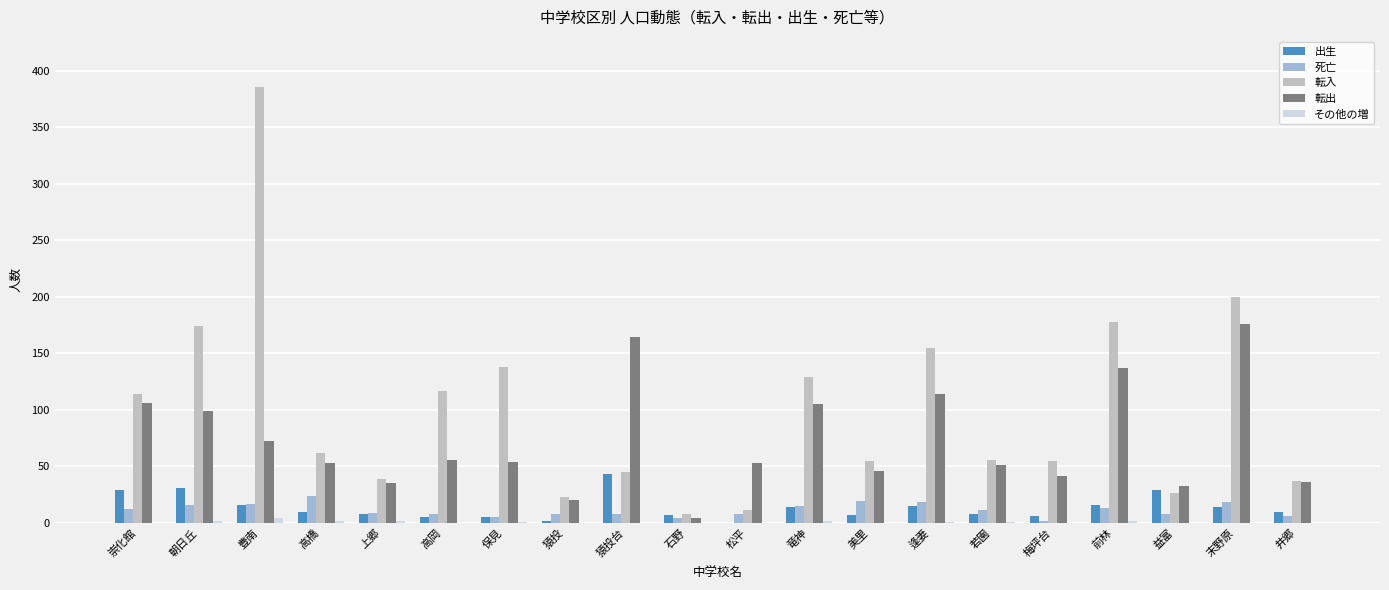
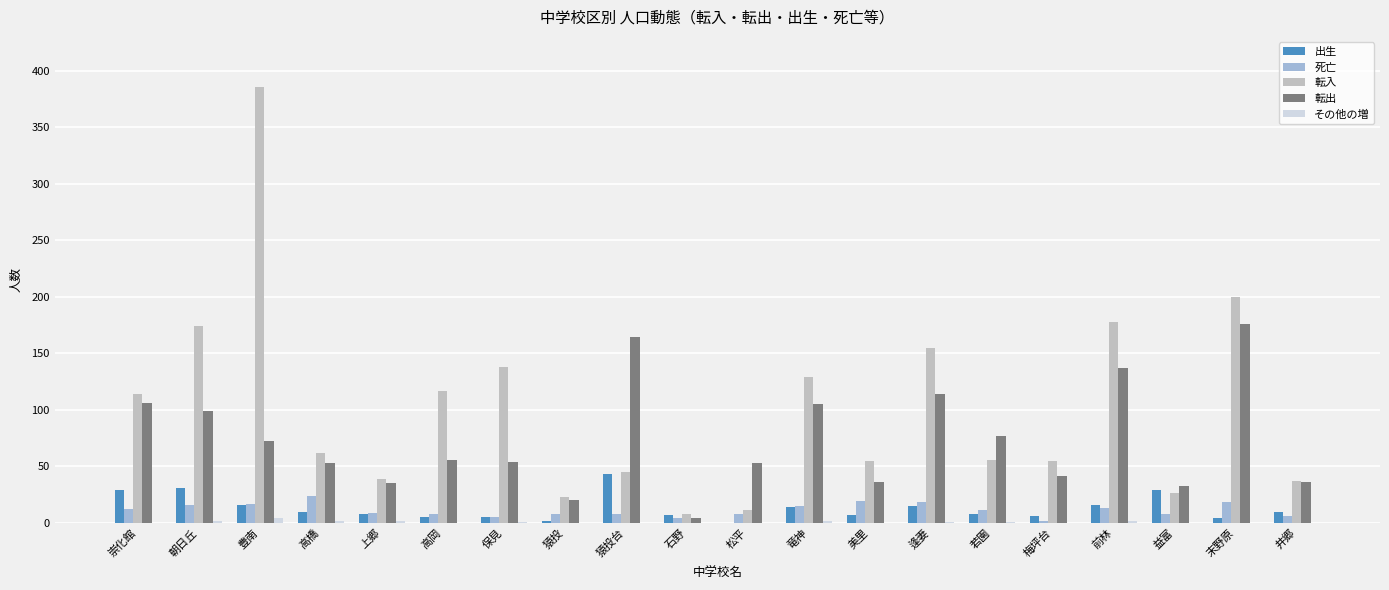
  {
    "出生": {
      "崇化館": 29,
      "朝日丘": 31,
      "豊南": 16,
      "高橋": 10,
      "上郷": 8,
      "高岡": 5,
      "保見": 5,
      "猿投台": 43,
      "石野": 7,
      "松平": 0,
      "竜神": 14,
      "美里": 7,
      "逢妻": 15,
      "若園": 8,
      "梅坪台": 6,
      "前林": 16,
      "益富": 29,
-     "末野原": 14,
+     "末野原": 4,
      "井郷": 10
    },
    "転出": {
      "崇化館": 106,
      "朝日丘": 99,
      "豊南": 72,
      "高橋": 53,
      "上郷": 35,
      "高岡": 56,
      "保見": 54,
      "猿投": 20,
      "猿投台": 164,
      "石野": 4,
      "松平": 53,
      "竜神": 105,
-     "美里": 46,
+     "美里": 36,
      "逢妻": 114,
-     "若園": 51,
+     "若園": 77,
      "梅坪台": 41,
      "前林": 137,
      "益富": 33,
      "末野原": 176,
      "井郷": 36
    }
  }
